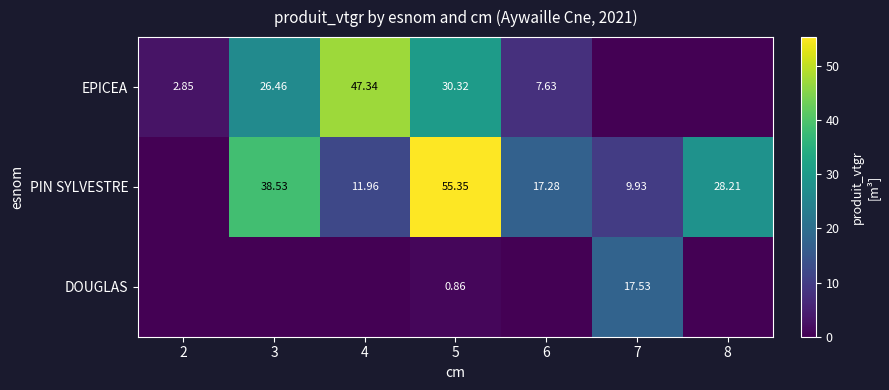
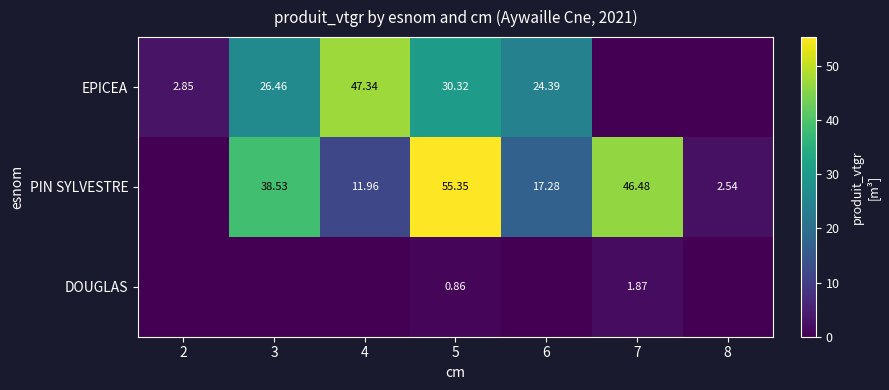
  {
    "EPICEA": {
      "2": 2.85,
      "3": 26.46,
      "4": 47.34,
      "5": 30.32,
-     "6": 7.63
+     "6": 24.39
    },
    "PIN SYLVESTRE": {
      "3": 38.53,
      "4": 11.96,
      "5": 55.35,
      "6": 17.28,
-     "7": 9.93,
-     "8": 28.21
+     "7": 46.48,
+     "8": 2.54
    },
    "DOUGLAS": {
      "5": 0.86,
-     "7": 17.53
+     "7": 1.87
    }
  }
